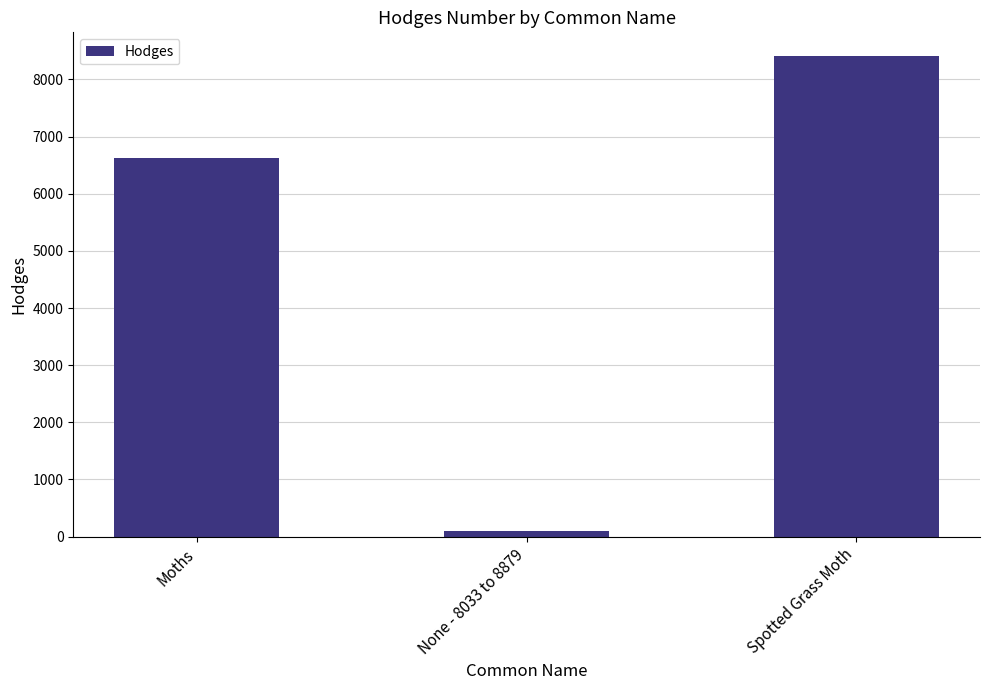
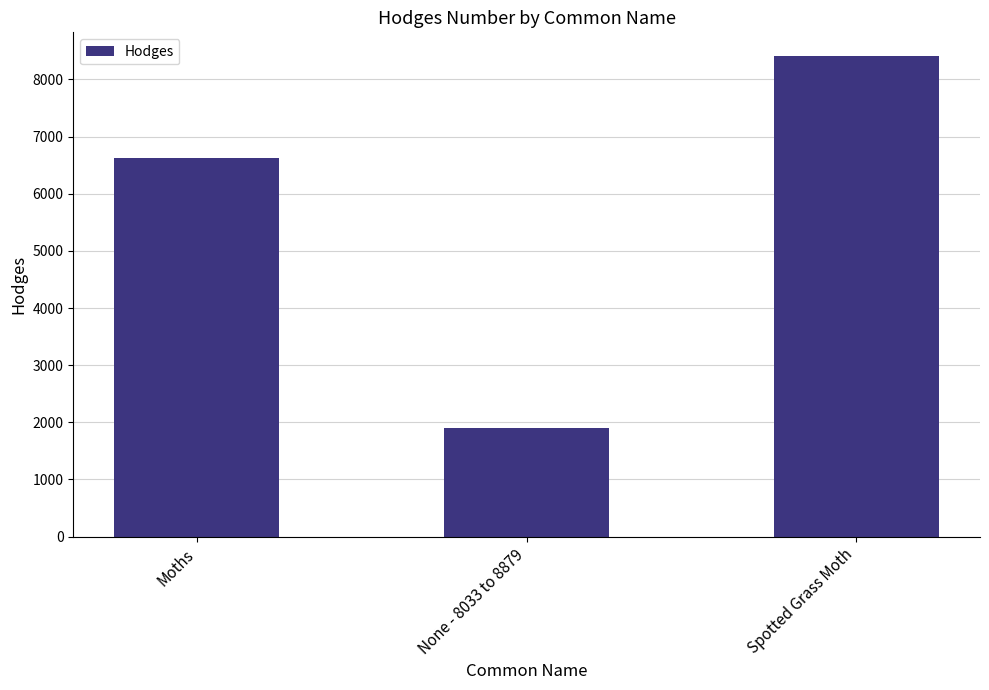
  {
    "Moths": 6600,
-   "None - 8033 to 8879": 100,
+   "None - 8033 to 8879": 1900,
    "Spotted Grass Moth": 8400
  }
